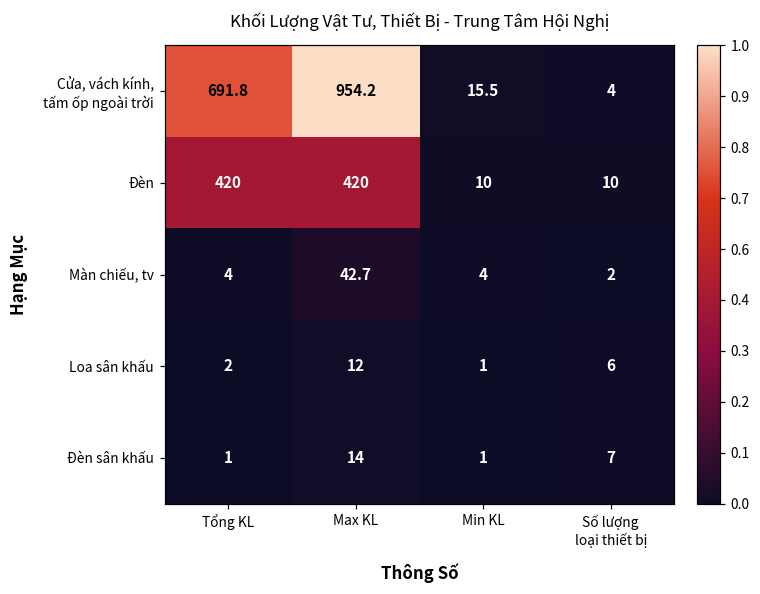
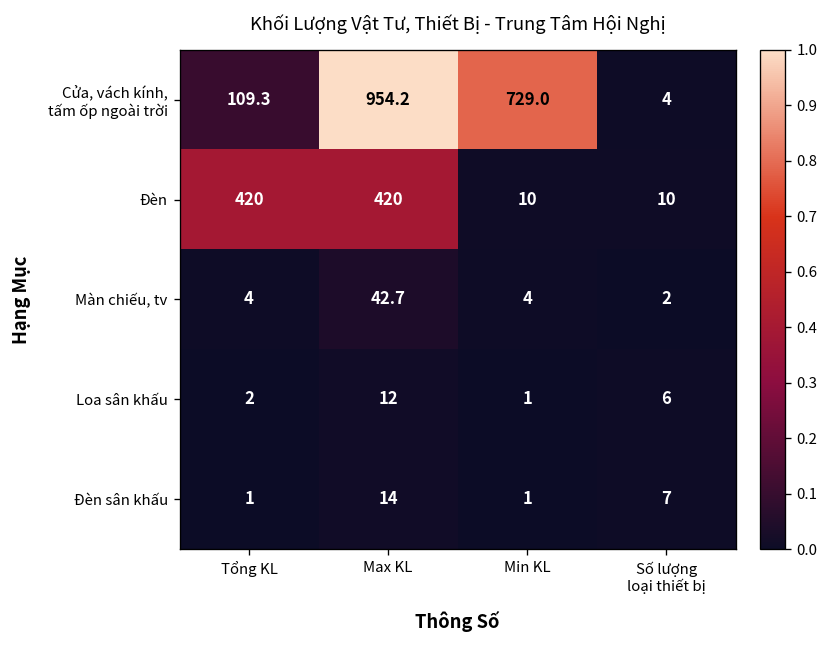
  {
    "Cửa, vách kính, tấm ốp ngoài trời": {
-     "Tổng KL": 691.8,
+     "Tổng KL": 109.3,
      "Max KL": 954.2,
-     "Min KL": 15.5,
+     "Min KL": 729.0,
      "Số lượng loại thiết bị": 4
    },
    "Đèn": {
      "Tổng KL": 420,
      "Max KL": 420,
      "Min KL": 10,
      "Số lượng loại thiết bị": 10
    },
    "Màn chiếu, tv": {
      "Tổng KL": 4,
      "Max KL": 42.7,
      "Min KL": 4,
      "Số lượng loại thiết bị": 2
    },
    "Loa sân khấu": {
      "Tổng KL": 2,
      "Max KL": 12,
      "Min KL": 1,
      "Số lượng loại thiết bị": 6
    },
    "Đèn sân khấu": {
      "Tổng KL": 1,
      "Max KL": 14,
      "Min KL": 1,
      "Số lượng loại thiết bị": 7
    }
  }
